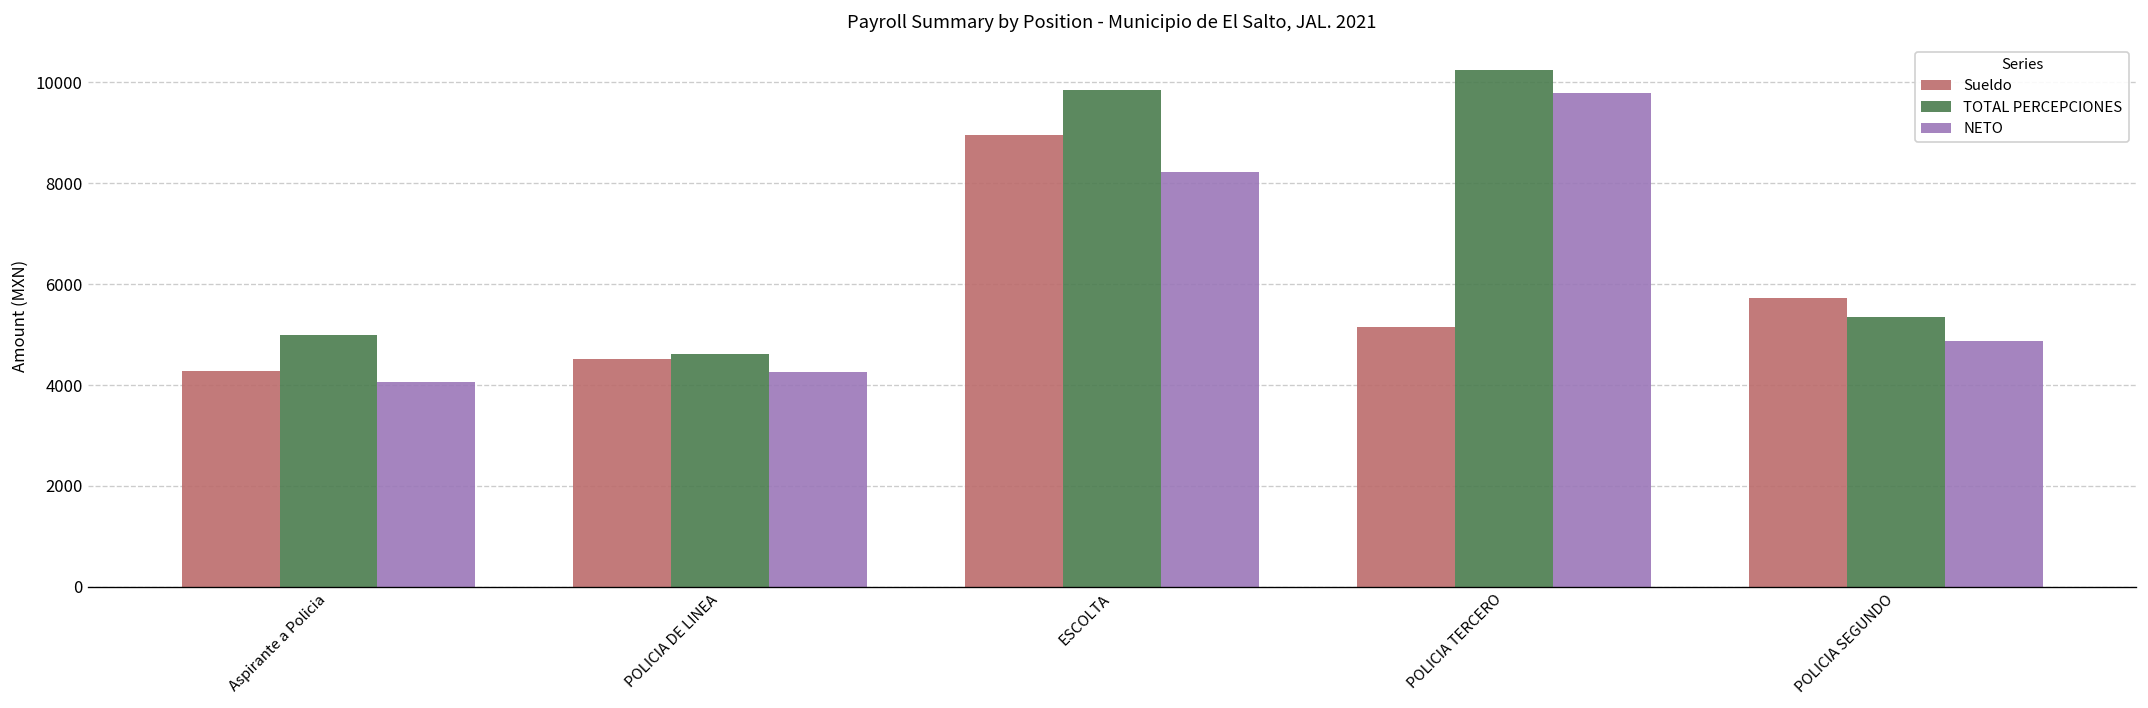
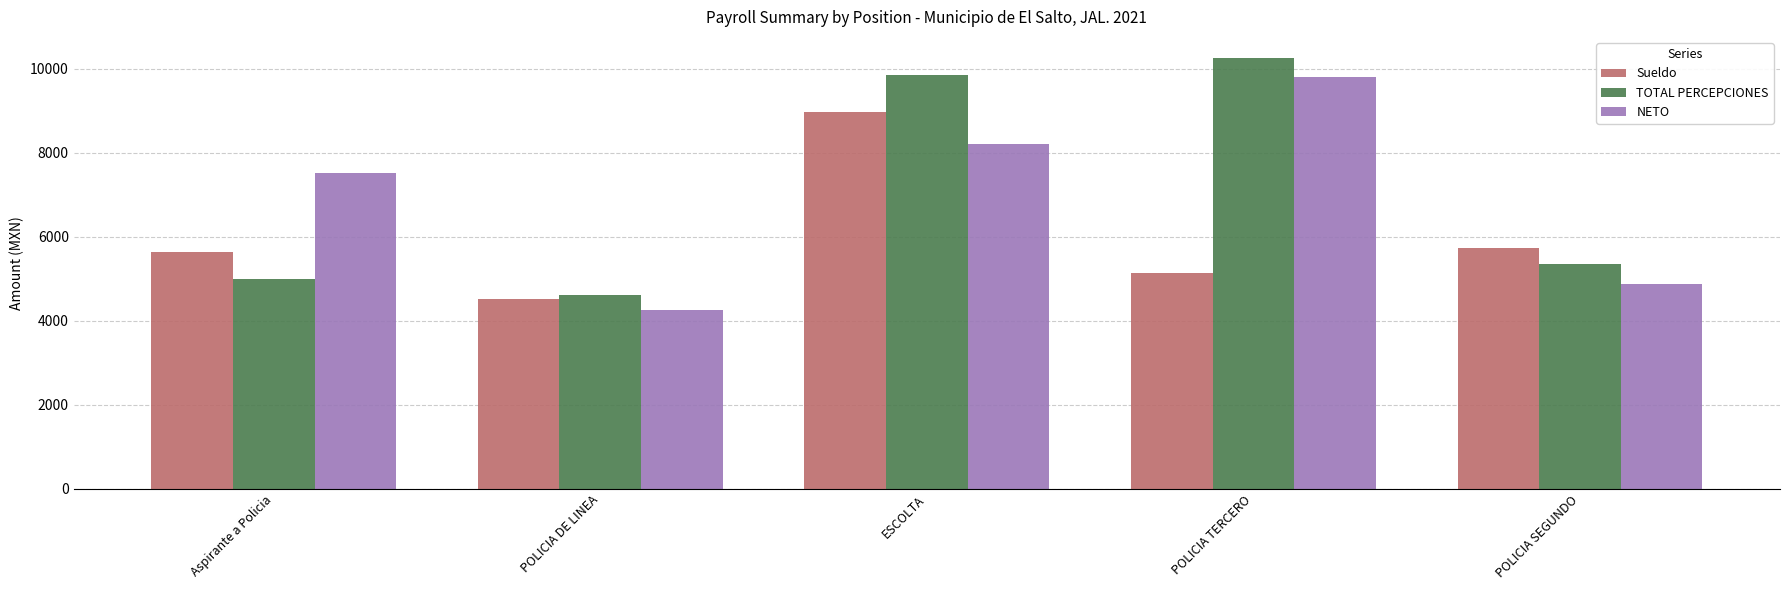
  {
    "Sueldo": {
-     "Aspirante a Policia": 4300,
+     "Aspirante a Policia": 5600,
      "POLICIA DE LINEA": 4500,
      "ESCOLTA": 9000,
      "POLICIA TERCERO": 5100,
      "POLICIA SEGUNDO": 5700
    },
    "TOTAL PERCEPCIONES": {
      "Aspirante a Policia": 5000,
      "POLICIA DE LINEA": 4600,
      "ESCOLTA": 9900,
      "POLICIA TERCERO": 10200,
      "POLICIA SEGUNDO": 5400
    },
    "NETO": {
-     "Aspirante a Policia": 4100,
+     "Aspirante a Policia": 7500,
      "POLICIA DE LINEA": 4300,
      "ESCOLTA": 8200,
      "POLICIA TERCERO": 9800,
      "POLICIA SEGUNDO": 4900
    }
  }
